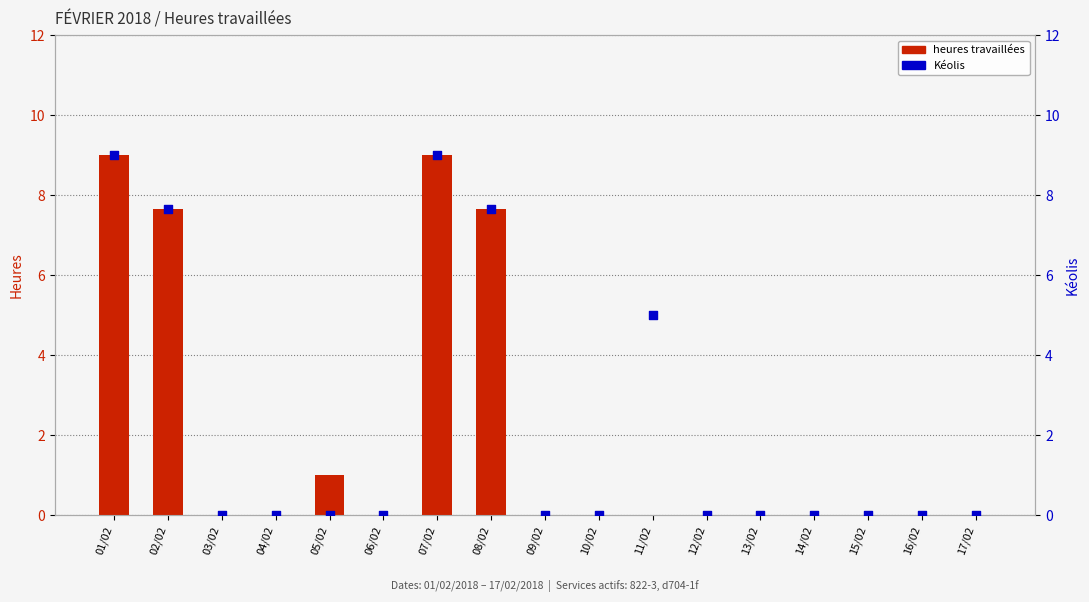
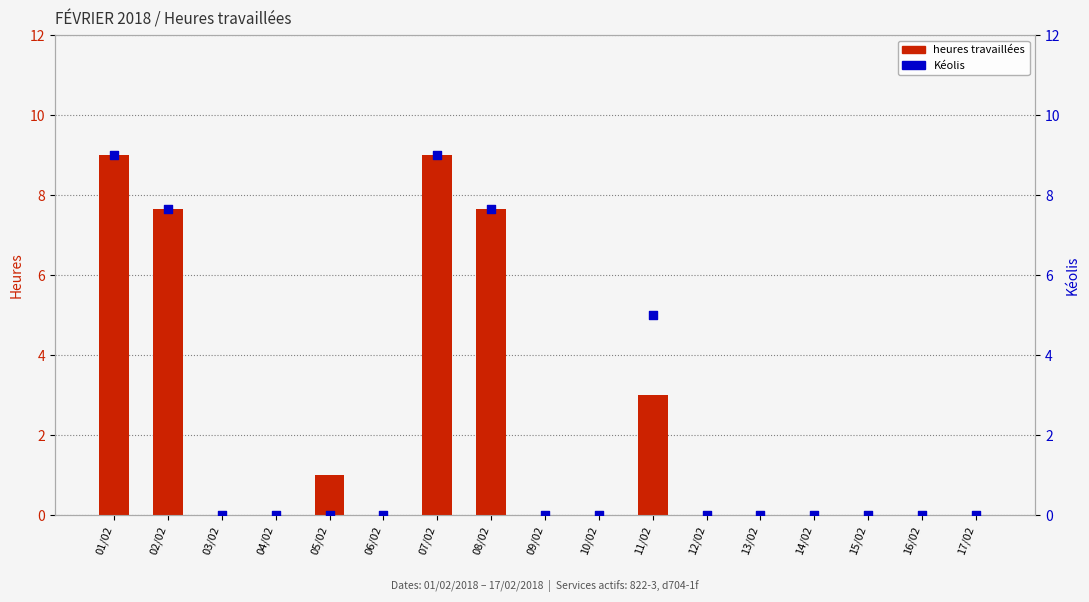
  {
    "heures travaillées": {
      "01/02": 9,
      "02/02": 7.6,
      "03/02": 0,
      "04/02": 0,
      "05/02": 1,
      "06/02": 0,
      "07/02": 9,
      "08/02": 7.6,
      "09/02": 0,
      "10/02": 0,
-     "11/02": 0,
+     "11/02": 3,
      "12/02": 0,
      "13/02": 0,
      "14/02": 0,
      "15/02": 0,
      "16/02": 0,
      "17/02": 0
    }
  }
